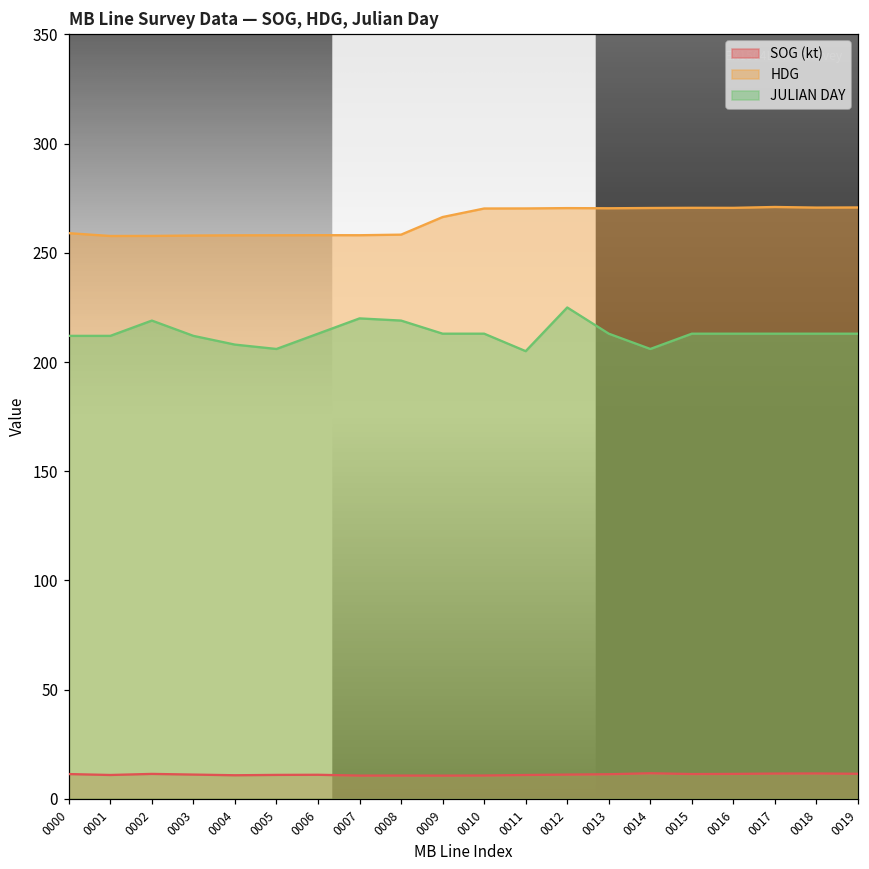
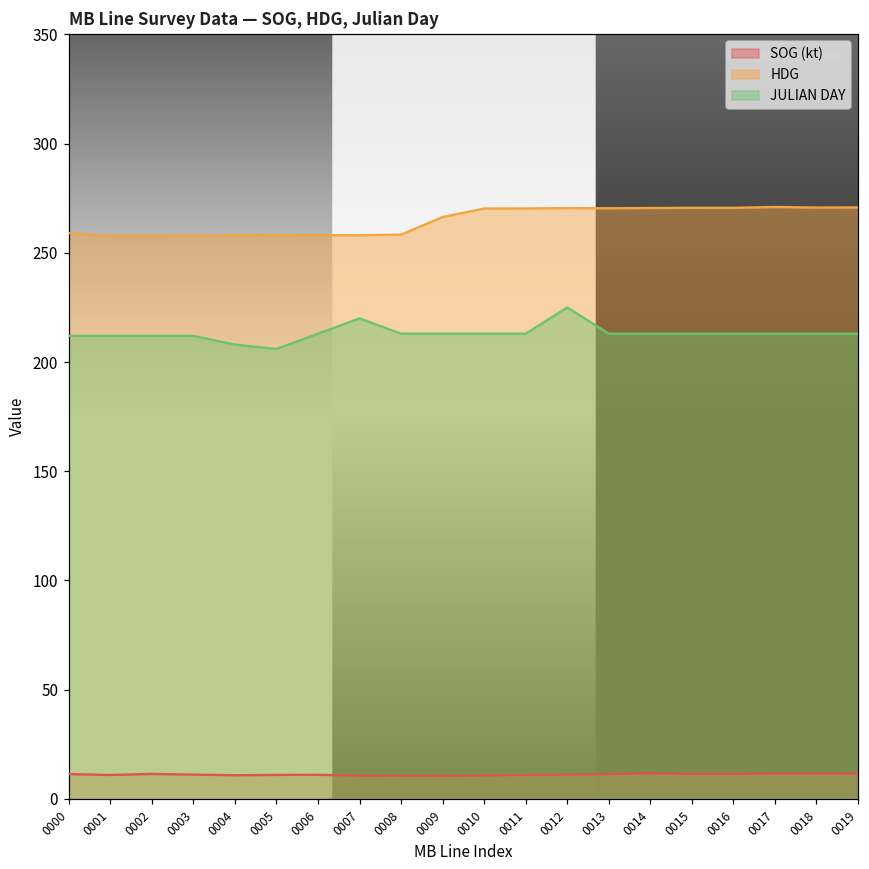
  {
    "JULIAN DAY": {
      "0000": 212,
      "0001": 212,
-     "0002": 219,
+     "0002": 212,
      "0003": 212,
      "0004": 208,
      "0005": 206,
      "0006": 213,
      "0007": 220,
-     "0008": 219,
+     "0008": 213,
      "0009": 213,
      "0010": 213,
-     "0011": 205,
+     "0011": 213,
      "0012": 225,
      "0013": 213,
-     "0014": 206,
+     "0014": 213,
      "0015": 213,
      "0016": 213,
      "0017": 213,
      "0018": 213,
      "0019": 213
    }
  }
